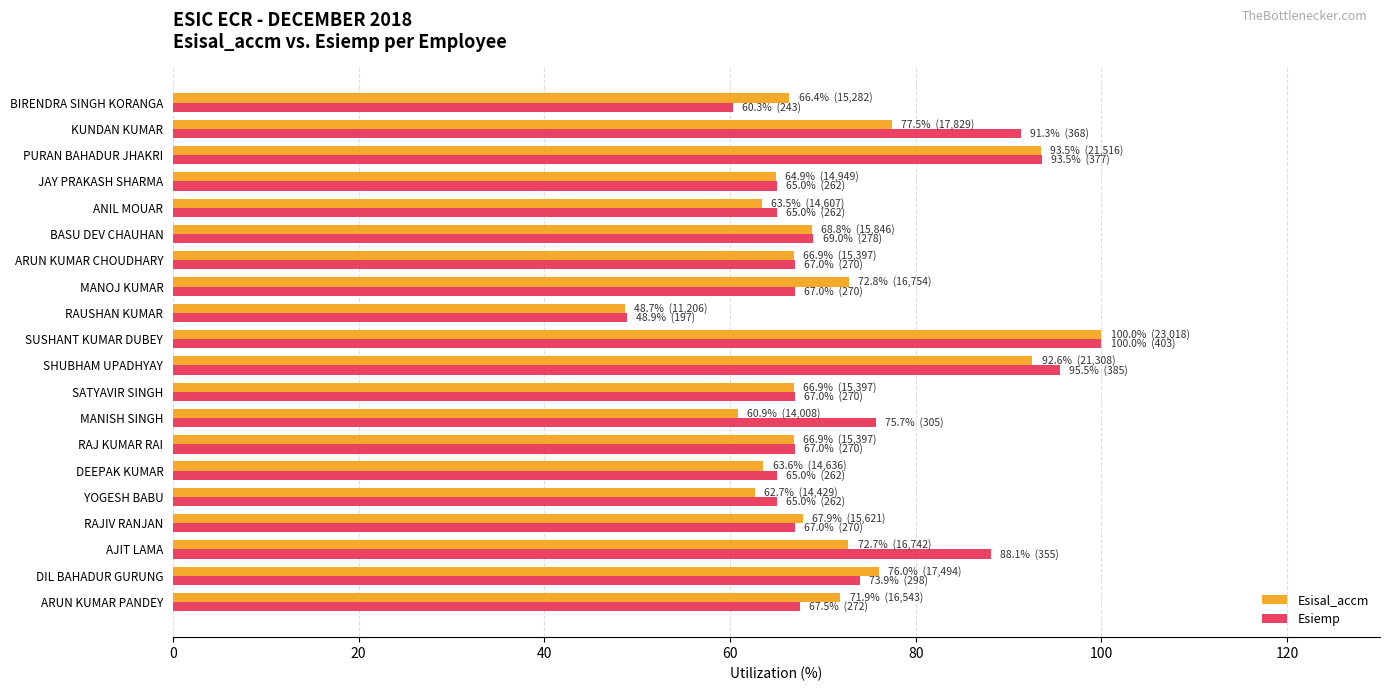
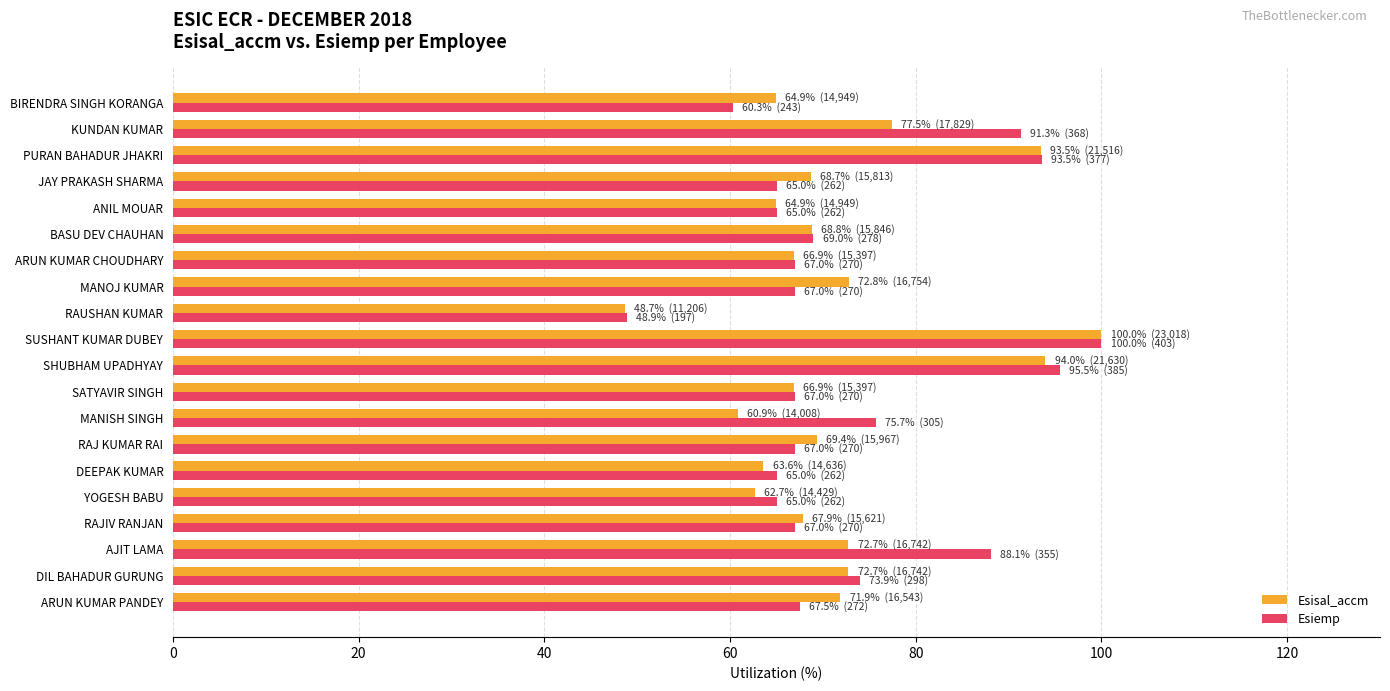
  {
    "Esisal_accm": {
-     "BIRENDRA SINGH KORANGA": "66.4% (15,282)",
+     "BIRENDRA SINGH KORANGA": "64.9% (14,949)",
      "KUNDAN KUMAR": "77.5%",
      "PURAN BAHADUR JHAKRI": "93.5%",
-     "JAY PRAKASH SHARMA": "64.9% (14,949)",
-     "ANIL MOUAR": "63.5% (14,607)",
+     "JAY PRAKASH SHARMA": "68.7% (15,813)",
+     "ANIL MOUAR": "64.9% (14,949)",
      "BASU DEV CHAUHAN": "68.8%",
      "ARUN KUMAR CHOUDHARY": "66.9%",
      "MANOJ KUMAR": "72.8%",
      "RAUSHAN KUMAR": "48.7%",
      "SUSHANT KUMAR DUBEY": "100.0%",
-     "SHUBHAM UPADHYAY": "92.6% (21,308)",
+     "SHUBHAM UPADHYAY": "94.0% (21,630)",
      "SATYAVIR SINGH": "66.9%",
      "MANISH SINGH": "60.9%",
-     "RAJ KUMAR RAI": "66.9% (15,397)",
+     "RAJ KUMAR RAI": "69.4% (15,967)",
      "DEEPAK KUMAR": "63.6%",
      "YOGESH BABU": "62.7%",
      "RAJIV RANJAN": "67.9%",
      "AJIT LAMA": "72.7%",
-     "DIL BAHADUR GURUNG": "76.0% (17,494)",
+     "DIL BAHADUR GURUNG": "72.7% (16,742)",
      "ARUN KUMAR PANDEY": "71.9%"
    },
    "Esiemp": {
      "BIRENDRA SINGH KORANGA": "60.3%",
      "KUNDAN KUMAR": "91.3%",
      "PURAN BAHADUR JHAKRI": "93.5%",
      "MANOJ KUMAR": "67.0%",
      "SHUBHAM UPADHYAY": "95.5%",
      "MANISH SINGH": "75.7%",
      "YOGESH BABU": "65.0%",
      "RAJIV RANJAN": "67.0%",
      "AJIT LAMA": "88.1%",
      "DIL BAHADUR GURUNG": "73.9%",
      "ARUN KUMAR PANDEY": "67.5%"
    }
  }
